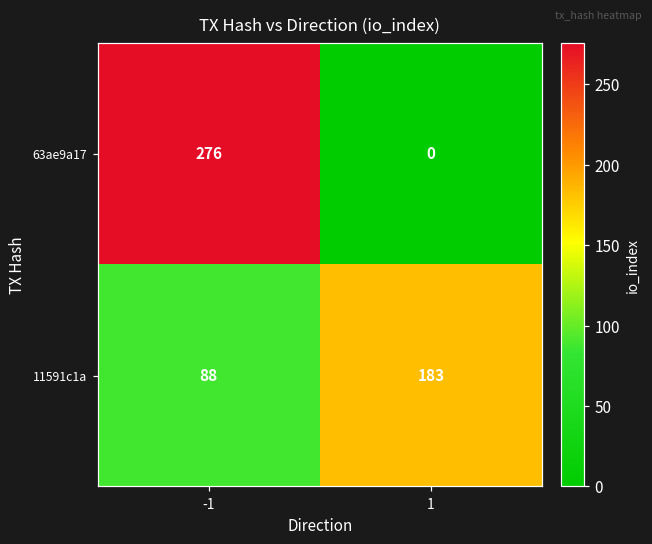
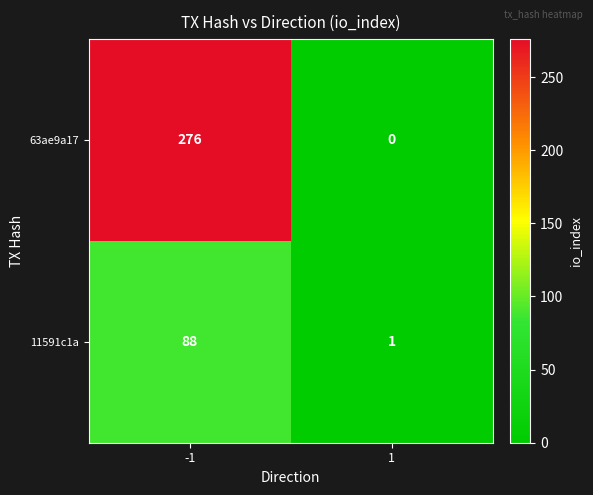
  {
    "63ae9a17": {
      "-1": 276,
      "1": 0
    },
    "11591c1a": {
      "-1": 88,
-     "1": 183
+     "1": 1
    }
  }
